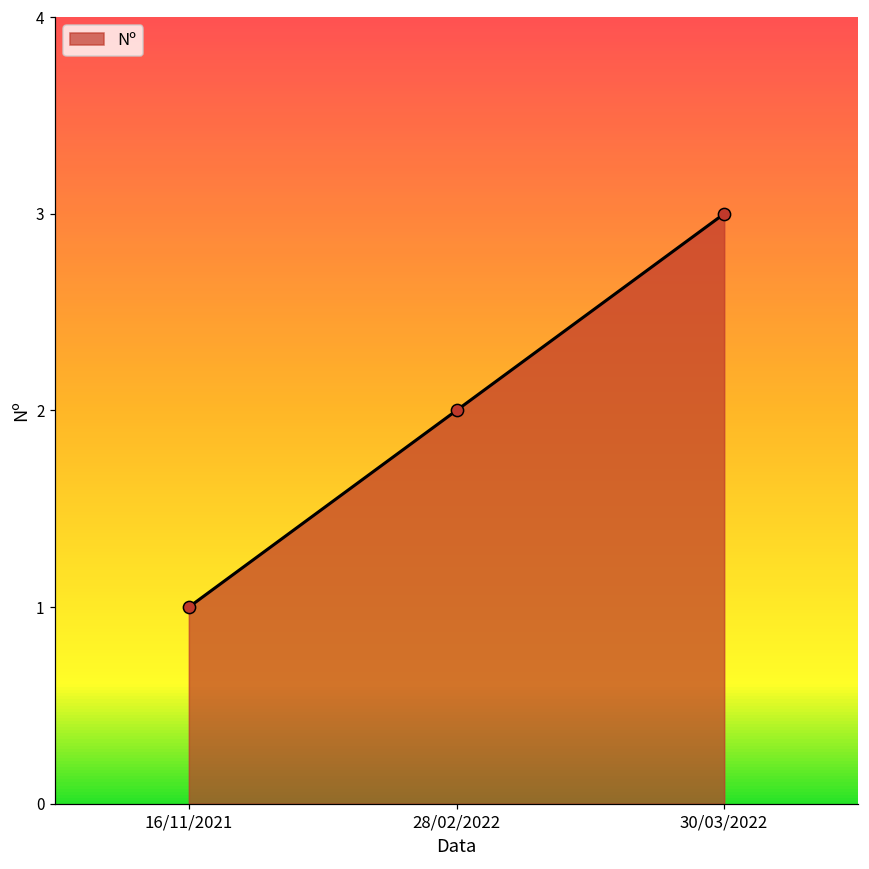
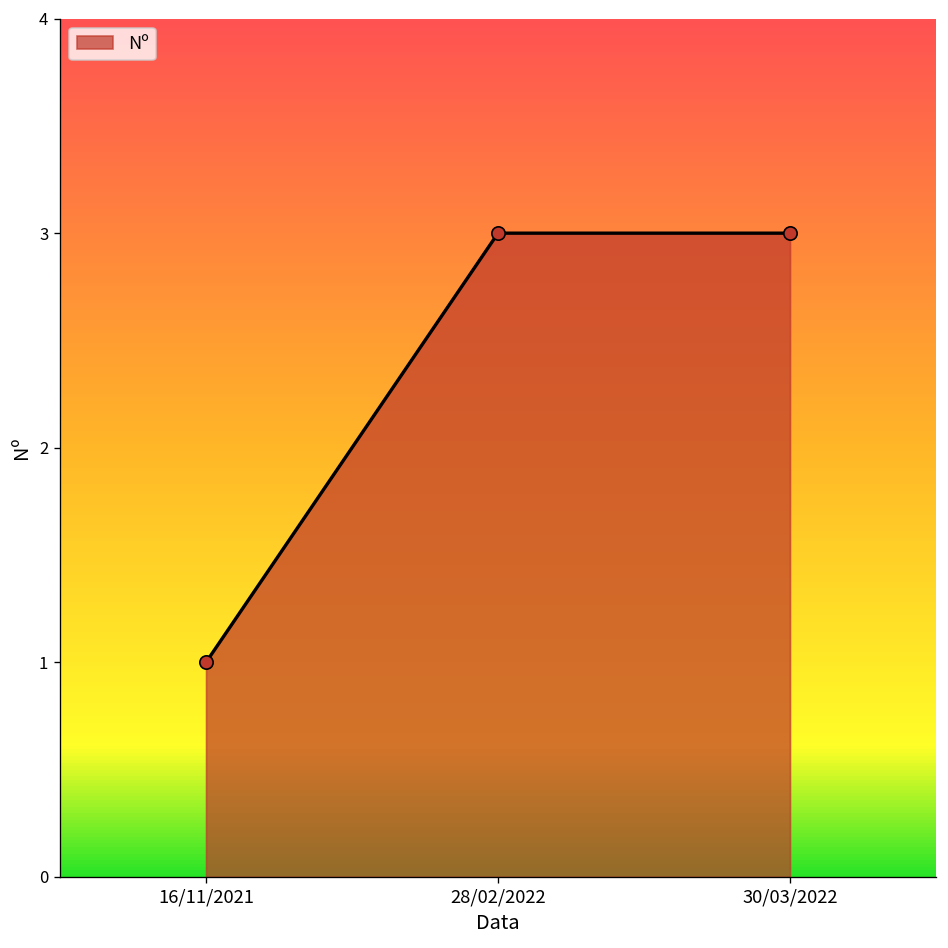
  {
    "16/11/2021": 1,
-   "28/02/2022": 2,
+   "28/02/2022": 3,
    "30/03/2022": 3
  }
